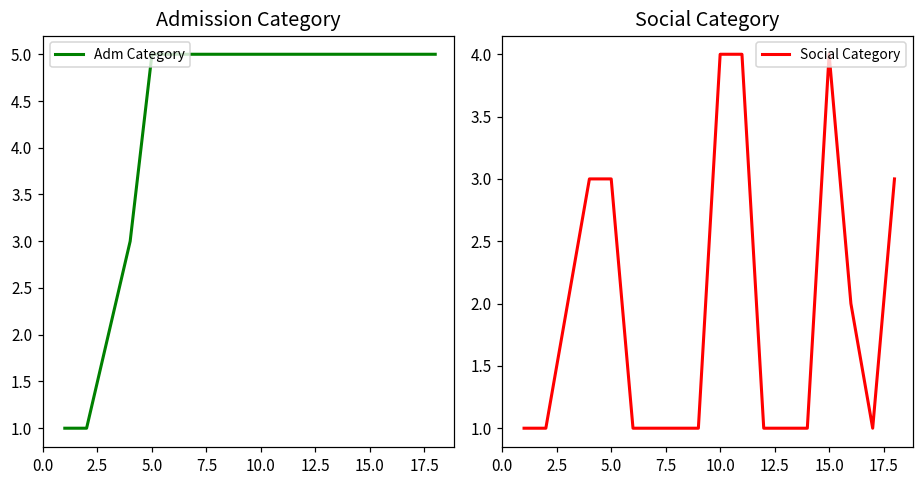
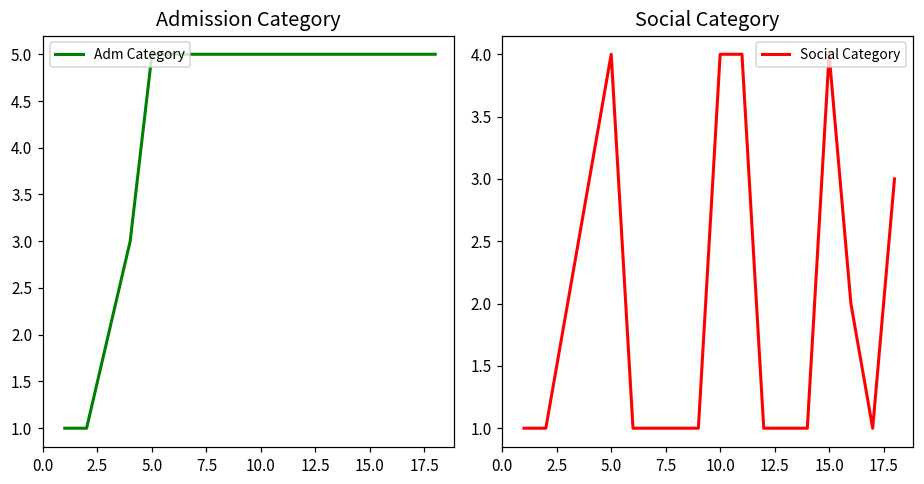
  {
    "Admission Category": {
      "10.0": 5.0,
      "15.0": 5.0
    },
    "Social Category": {
-     "5.0": 3,
+     "5.0": 4,
      "10.0": 4
    }
  }
